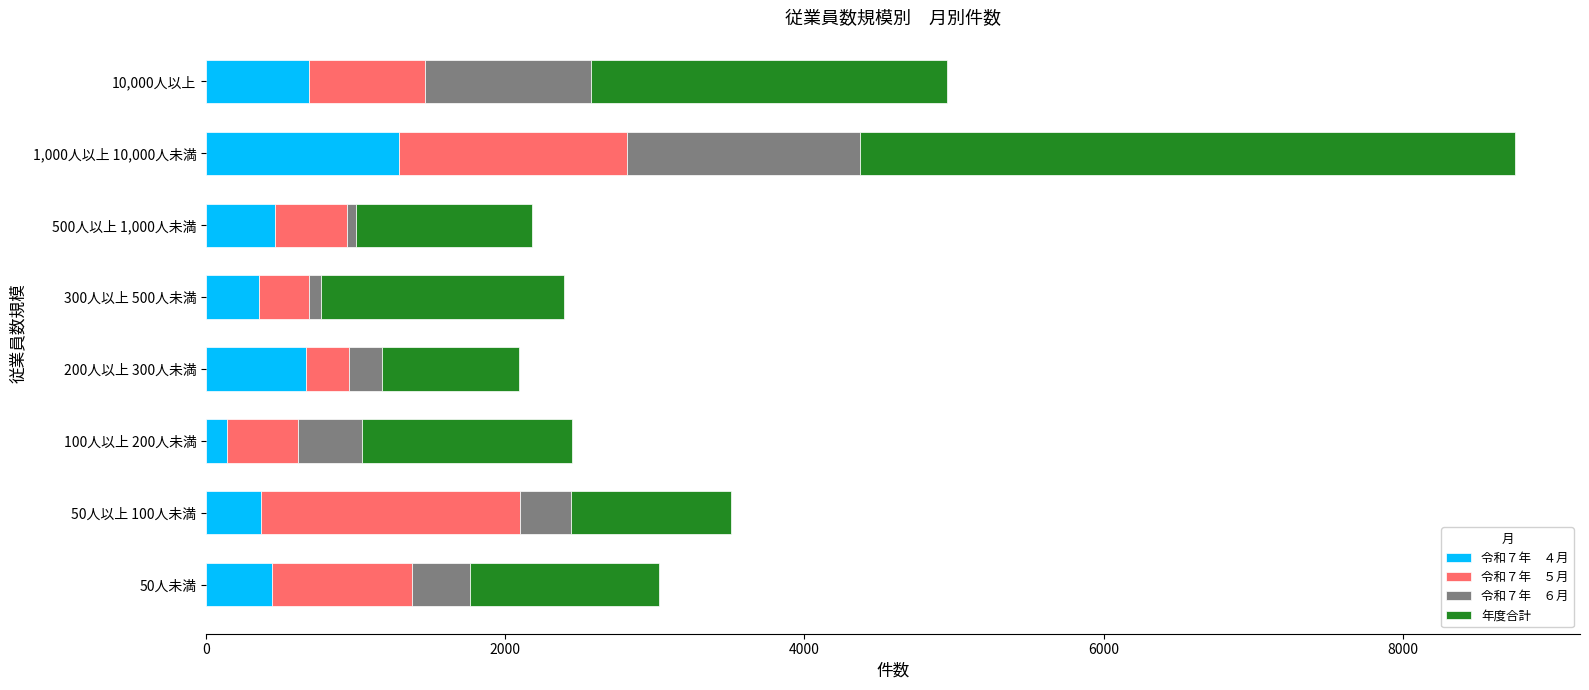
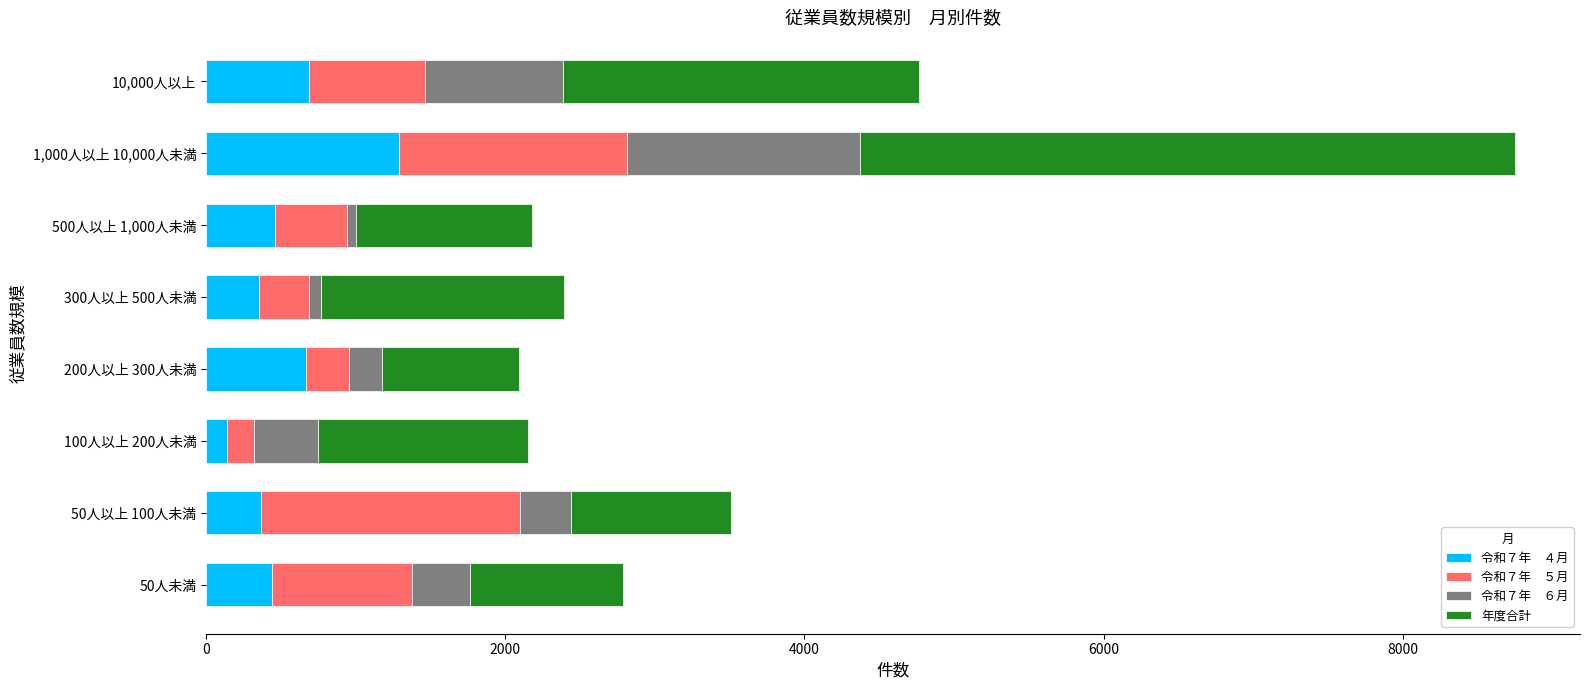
  {
    "令和７年 ４月": {
      "10,000人以上": 690,
      "1,000人以上 10,000人未満": 1290,
      "500人以上 1,000人未満": 460,
      "300人以上 500人未満": 350,
      "200人以上 300人未満": 670,
      "100人以上 200人未満": 140,
      "50人以上 100人未満": 370,
      "50人未満": 440
    },
    "令和７年 ５月": {
      "10,000人以上": 780,
      "1,000人以上 10,000人未満": 1520,
      "500人以上 1,000人未満": 480,
      "300人以上 500人未満": 340,
      "200人以上 300人未満": 290,
-     "100人以上 200人未満": 470,
+     "100人以上 200人未満": 180,
      "50人以上 100人未満": 1730,
      "50人未満": 940
    },
    "令和７年 ６月": {
-     "10,000人以上": 1110,
+     "10,000人以上": 920,
      "1,000人以上 10,000人未満": 1560,
      "500人以上 1,000人未満": 60,
      "300人以上 500人未満": 80,
      "200人以上 300人未満": 220,
      "100人以上 200人未満": 430,
      "50人以上 100人未満": 350,
      "50人未満": 390
    },
    "年度合計": {
      "10,000人以上": 2380,
      "1,000人以上 10,000人未満": 4370,
      "500人以上 1,000人未満": 1170,
      "300人以上 500人未満": 1620,
      "200人以上 300人未満": 920,
      "100人以上 200人未満": 1410,
      "50人以上 100人未満": 1070,
-     "50人未満": 1270
+     "50人未満": 1020
    }
  }
